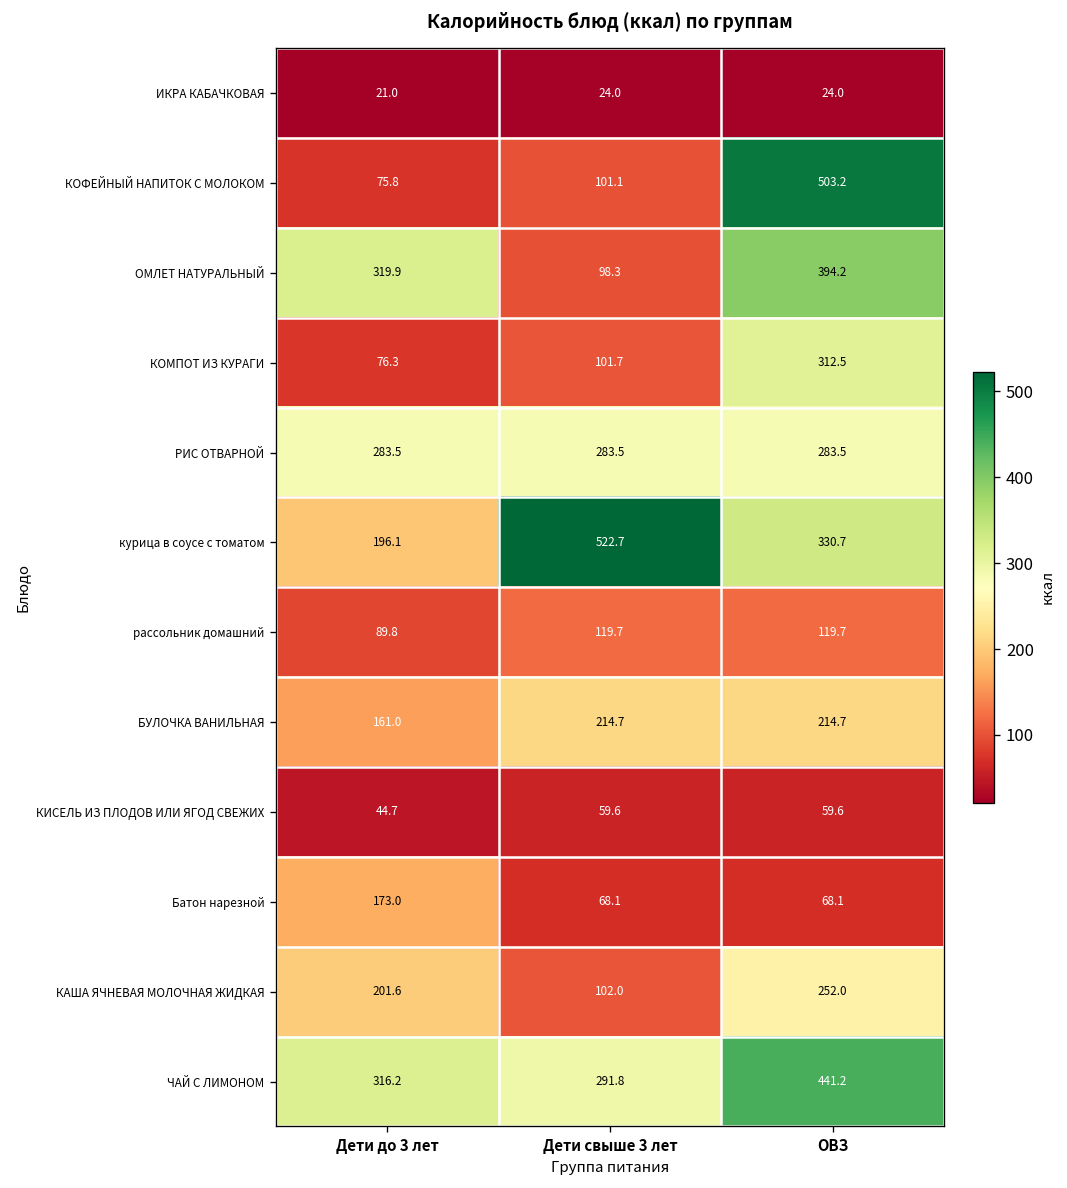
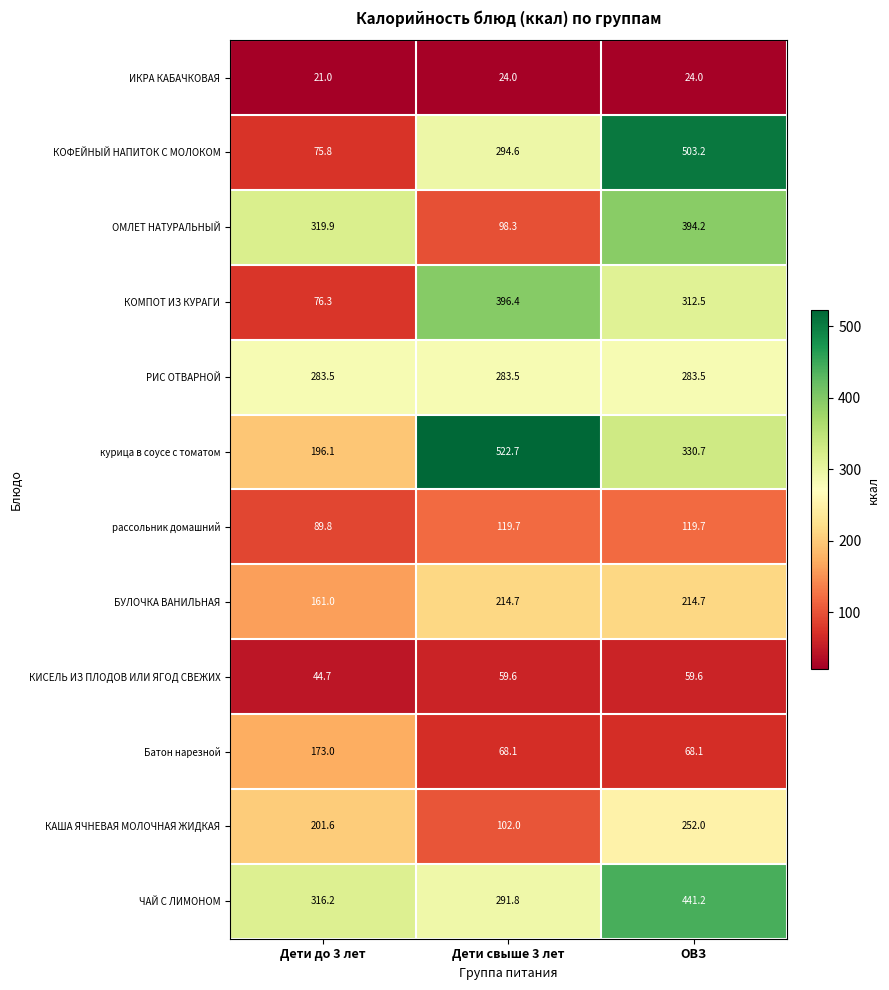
  {
    "ИКРА КАБАЧКОВАЯ": {
      "Дети до 3 лет": 21.0,
      "Дети свыше 3 лет": 24.0,
      "ОВЗ": 24.0
    },
    "КОФЕЙНЫЙ НАПИТОК С МОЛОКОМ": {
      "Дети до 3 лет": 75.8,
-     "Дети свыше 3 лет": 101.1,
+     "Дети свыше 3 лет": 294.6,
      "ОВЗ": 503.2
    },
    "ОМЛЕТ НАТУРАЛЬНЫЙ": {
      "Дети до 3 лет": 319.9,
      "Дети свыше 3 лет": 98.3,
      "ОВЗ": 394.2
    },
    "КОМПОТ ИЗ КУРАГИ": {
      "Дети до 3 лет": 76.3,
-     "Дети свыше 3 лет": 101.7,
+     "Дети свыше 3 лет": 396.4,
      "ОВЗ": 312.5
    },
    "РИС ОТВАРНОЙ": {
      "Дети до 3 лет": 283.5,
      "Дети свыше 3 лет": 283.5,
      "ОВЗ": 283.5
    },
    "курица в соусе с томатом": {
      "Дети до 3 лет": 196.1,
      "Дети свыше 3 лет": 522.7,
      "ОВЗ": 330.7
    },
    "рассольник домашний": {
      "Дети до 3 лет": 89.8,
      "Дети свыше 3 лет": 119.7,
      "ОВЗ": 119.7
    },
    "БУЛОЧКА ВАНИЛЬНАЯ": {
      "Дети до 3 лет": 161.0,
      "Дети свыше 3 лет": 214.7,
      "ОВЗ": 214.7
    },
    "КИСЕЛЬ ИЗ ПЛОДОВ ИЛИ ЯГОД СВЕЖИХ": {
      "Дети до 3 лет": 44.7,
      "Дети свыше 3 лет": 59.6,
      "ОВЗ": 59.6
    },
    "Батон нарезной": {
      "Дети до 3 лет": 173.0,
      "Дети свыше 3 лет": 68.1,
      "ОВЗ": 68.1
    },
    "КАША ЯЧНЕВАЯ МОЛОЧНАЯ ЖИДКАЯ": {
      "Дети до 3 лет": 201.6,
      "Дети свыше 3 лет": 102.0,
      "ОВЗ": 252.0
    },
    "ЧАЙ С ЛИМОНОМ": {
      "Дети до 3 лет": 316.2,
      "Дети свыше 3 лет": 291.8,
      "ОВЗ": 441.2
    }
  }
